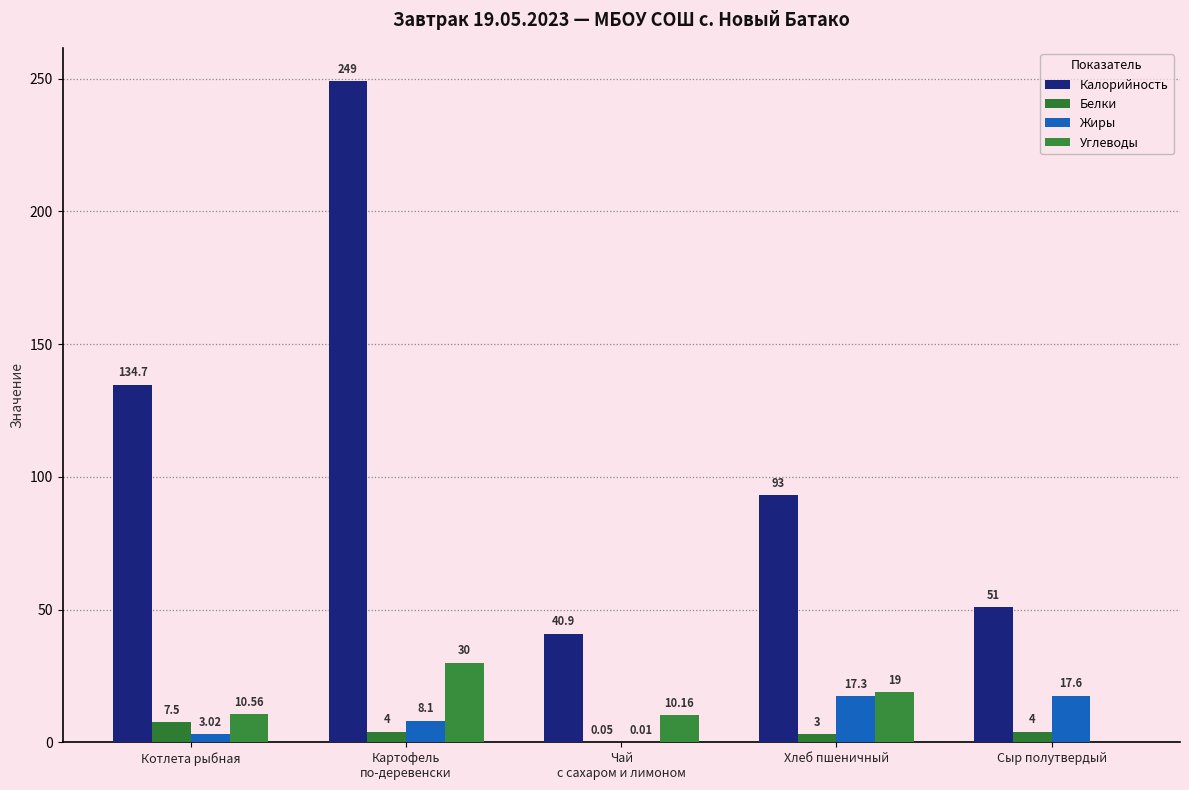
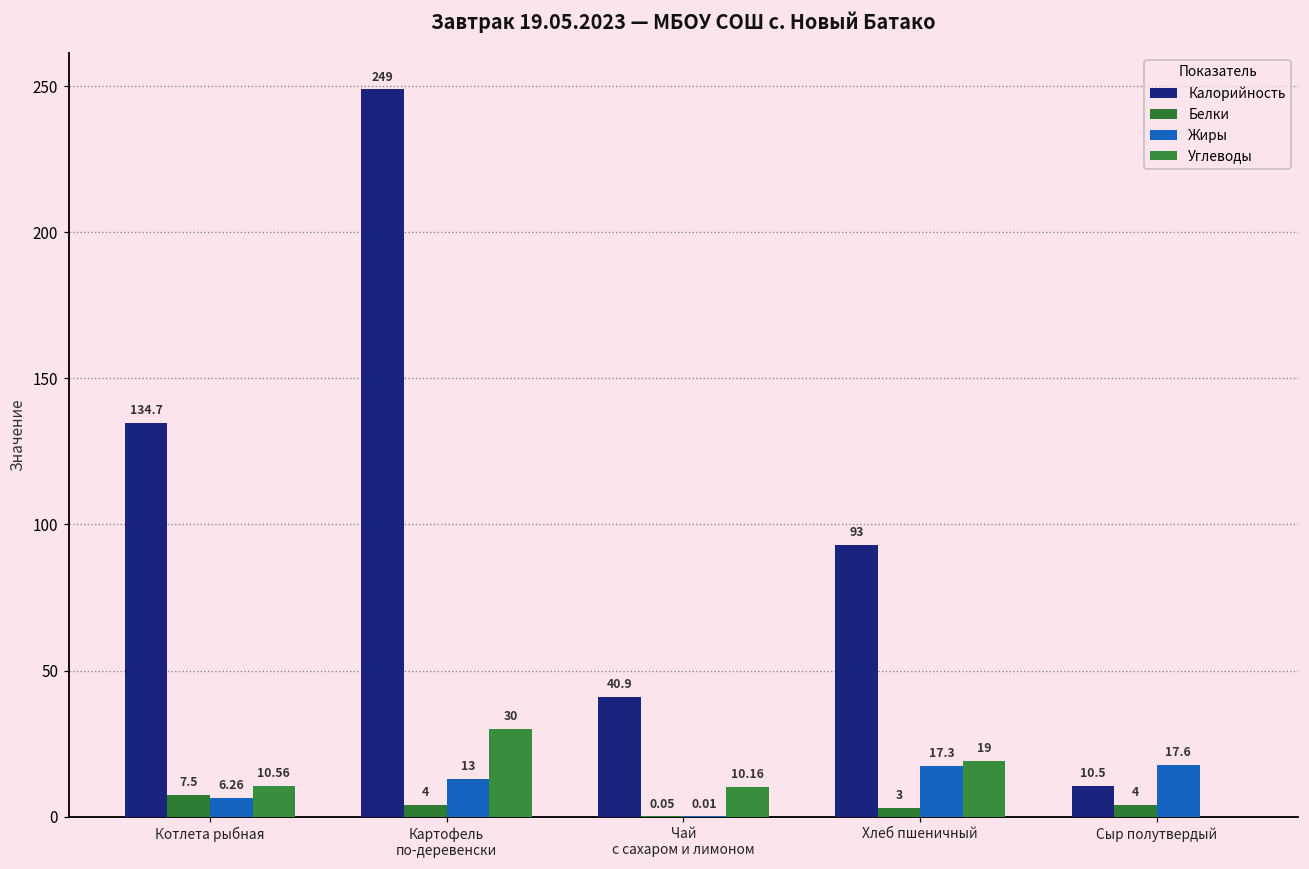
  {
    "Калорийность": {
      "Котлета рыбная": 134.7,
      "Картофель по-деревенски": 249,
      "Чай с сахаром и лимоном": 40.9,
      "Хлеб пшеничный": 93,
-     "Сыр полутвердый": 51
+     "Сыр полутвердый": 10.5
    },
    "Жиры": {
-     "Котлета рыбная": 3.02,
-     "Картофель по-деревенски": 8.1,
+     "Котлета рыбная": 6.26,
+     "Картофель по-деревенски": 13,
      "Чай с сахаром и лимоном": 0.01,
      "Хлеб пшеничный": 17.3,
      "Сыр полутвердый": 17.6
    }
  }
